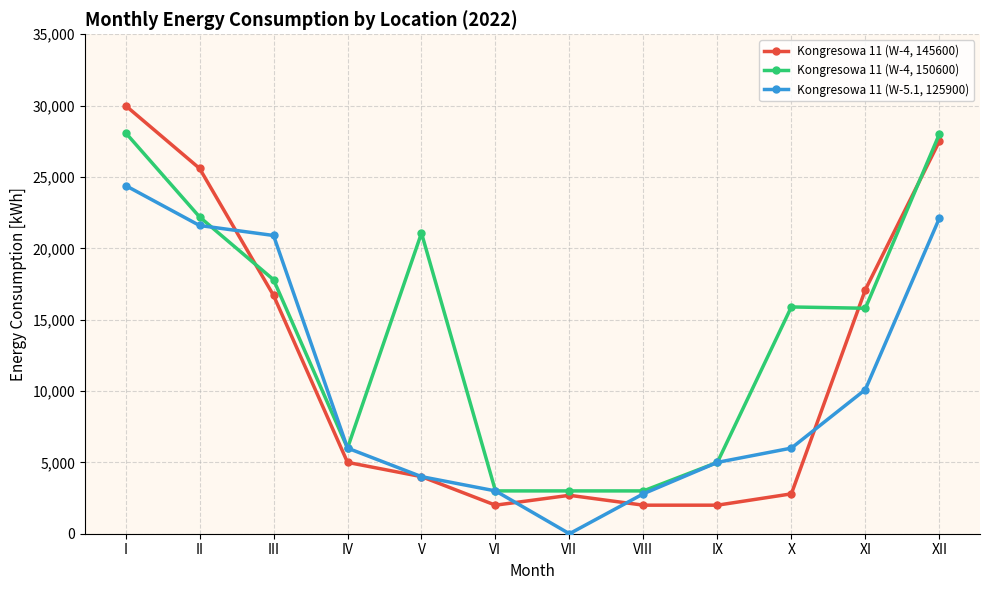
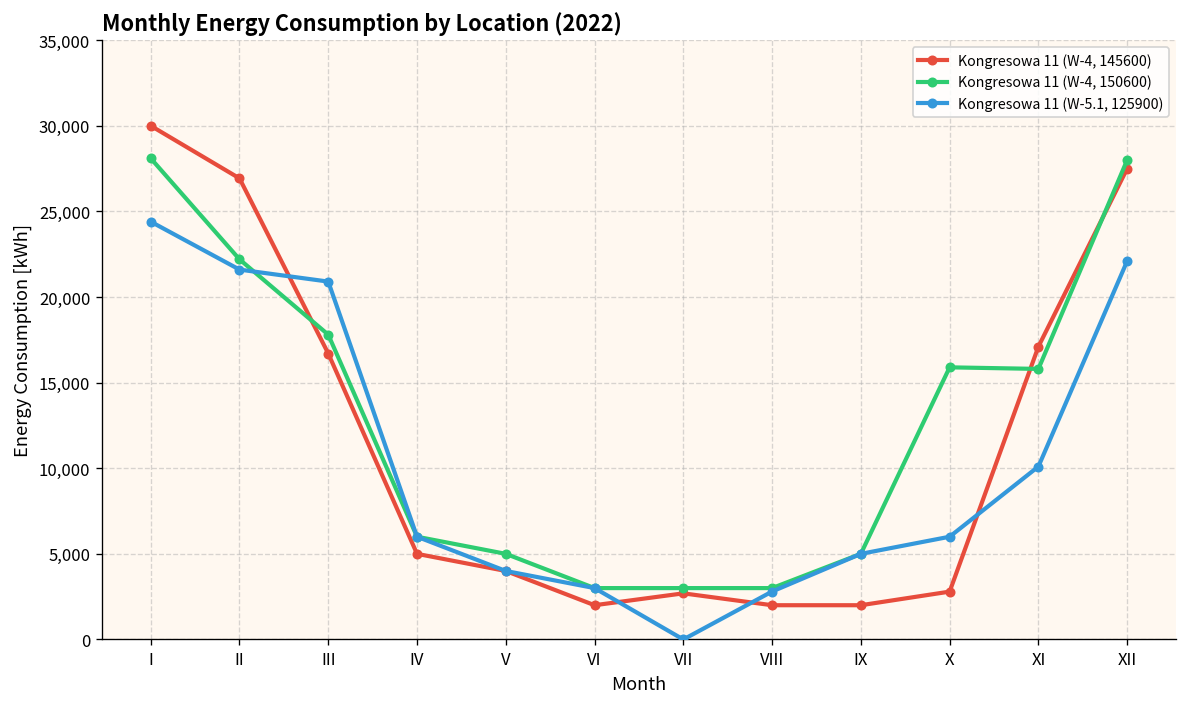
  {
    "Kongresowa 11 (W-4, 145600)": {
      "I": "30,000",
-     "II": "25,600",
+     "II": "26,900",
      "III": "16,700",
      "IV": "5,000",
      "VI": "2,000",
      "VII": "2,700",
      "VIII": "2,000",
      "IX": "2,000",
      "X": "2,800",
      "XI": "17,100",
      "XII": "27,500"
    },
    "Kongresowa 11 (W-4, 150600)": {
      "I": "28,100",
      "II": "22,200",
      "III": "17,800",
-     "V": "21,100",
+     "V": "5,000",
      "VII": "3,000",
      "VIII": "3,000",
      "X": "15,900",
      "XI": "15,800",
      "XII": "28,000"
    },
    "Kongresowa 11 (W-5.1, 125900)": {
      "I": "24,400",
      "II": "21,600",
      "III": "20,900",
      "VII": "0",
      "VIII": "2,800",
      "X": "6,000",
      "XI": "10,100",
      "XII": "22,100"
    }
  }
